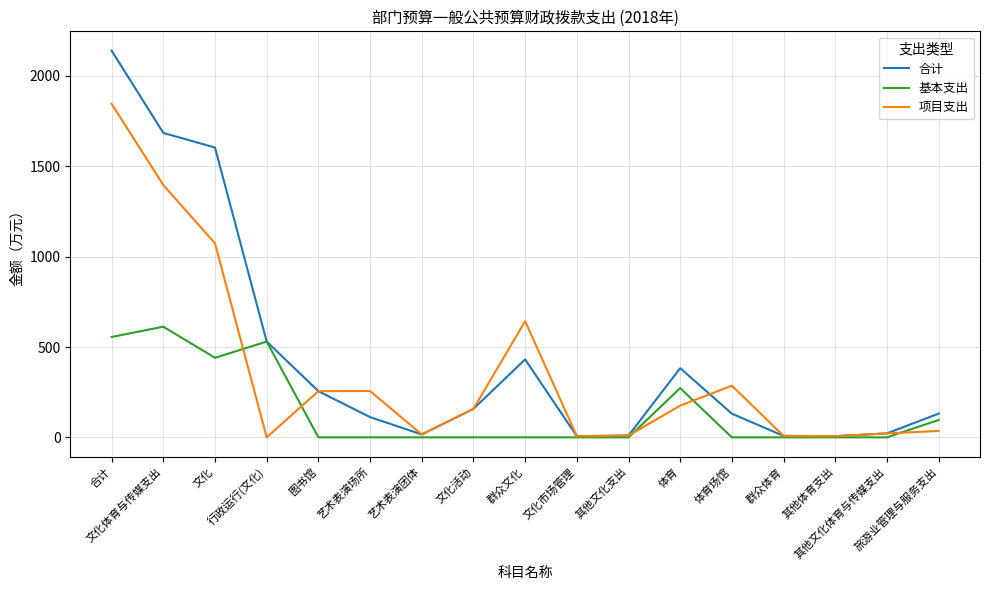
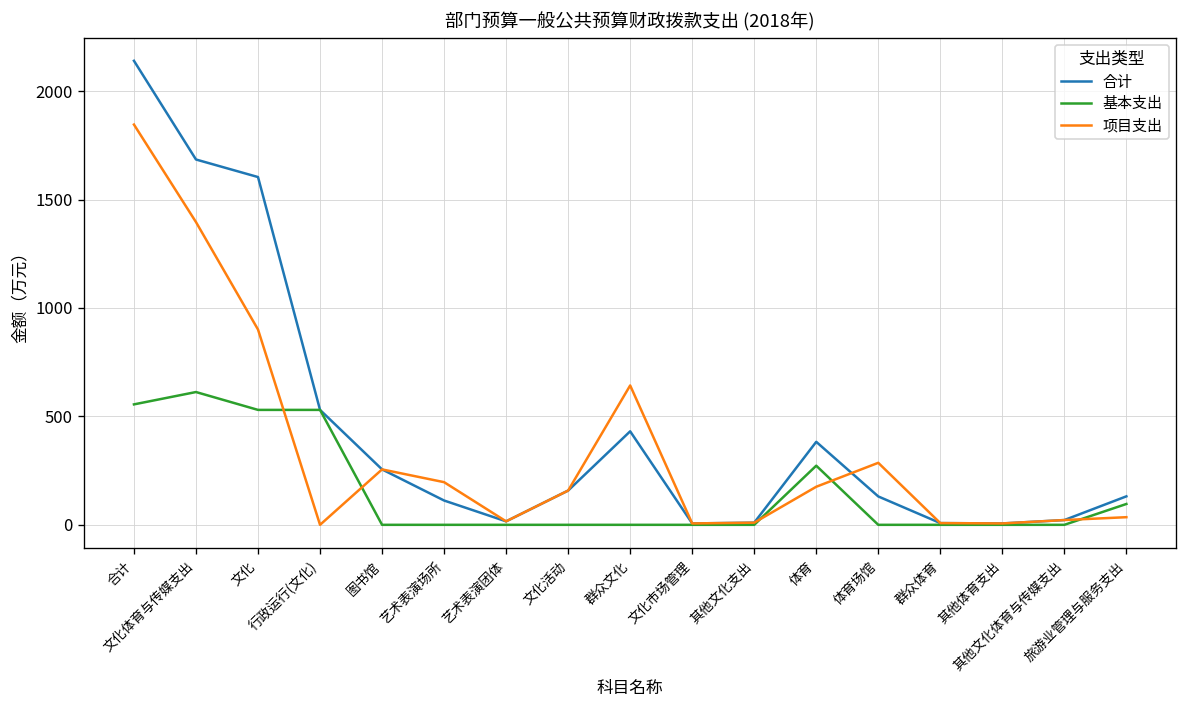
  {
    "合计": {
      "合计": 2140,
      "文化体育与传媒支出": 1680,
      "文化": 1600,
      "艺术表演场所": 110,
      "群众文化": 430,
      "体育": 380,
      "体育场馆": 130,
      "旅游业管理与服务支出": 130
    },
    "基本支出": {
      "合计": 560,
      "文化体育与传媒支出": 610,
-     "文化": 440,
+     "文化": 530,
      "图书馆": 0,
      "艺术表演场所": 0,
      "艺术表演团体": 0,
      "文化活动": 0,
      "群众文化": 0,
      "体育": 270,
      "体育场馆": 0,
      "其他文化体育与传媒支出": 0,
      "旅游业管理与服务支出": 100
    },
    "项目支出": {
      "合计": 1850,
      "文化体育与传媒支出": 1400,
-     "文化": 1070,
+     "文化": 900,
      "行政运行(文化)": 0,
-     "艺术表演场所": 260,
+     "艺术表演场所": 200,
      "群众文化": 640,
      "体育": 180,
      "体育场馆": 290,
      "旅游业管理与服务支出": 40
    }
  }
